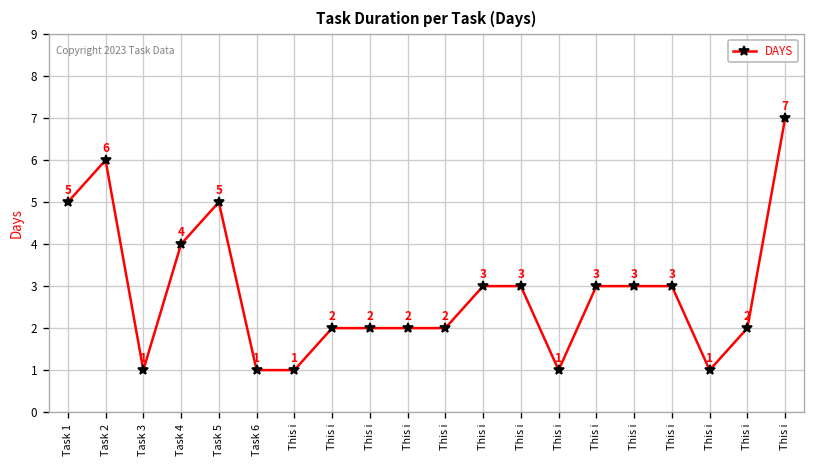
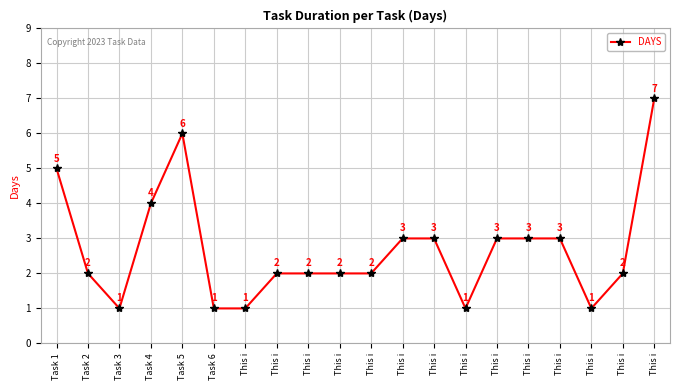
  {
    "Task 1": 5,
-   "Task 2": 6,
+   "Task 2": 2,
    "Task 3": 1,
    "Task 4": 4,
-   "Task 5": 5,
+   "Task 5": 6,
    "Task 6": 1
  }
